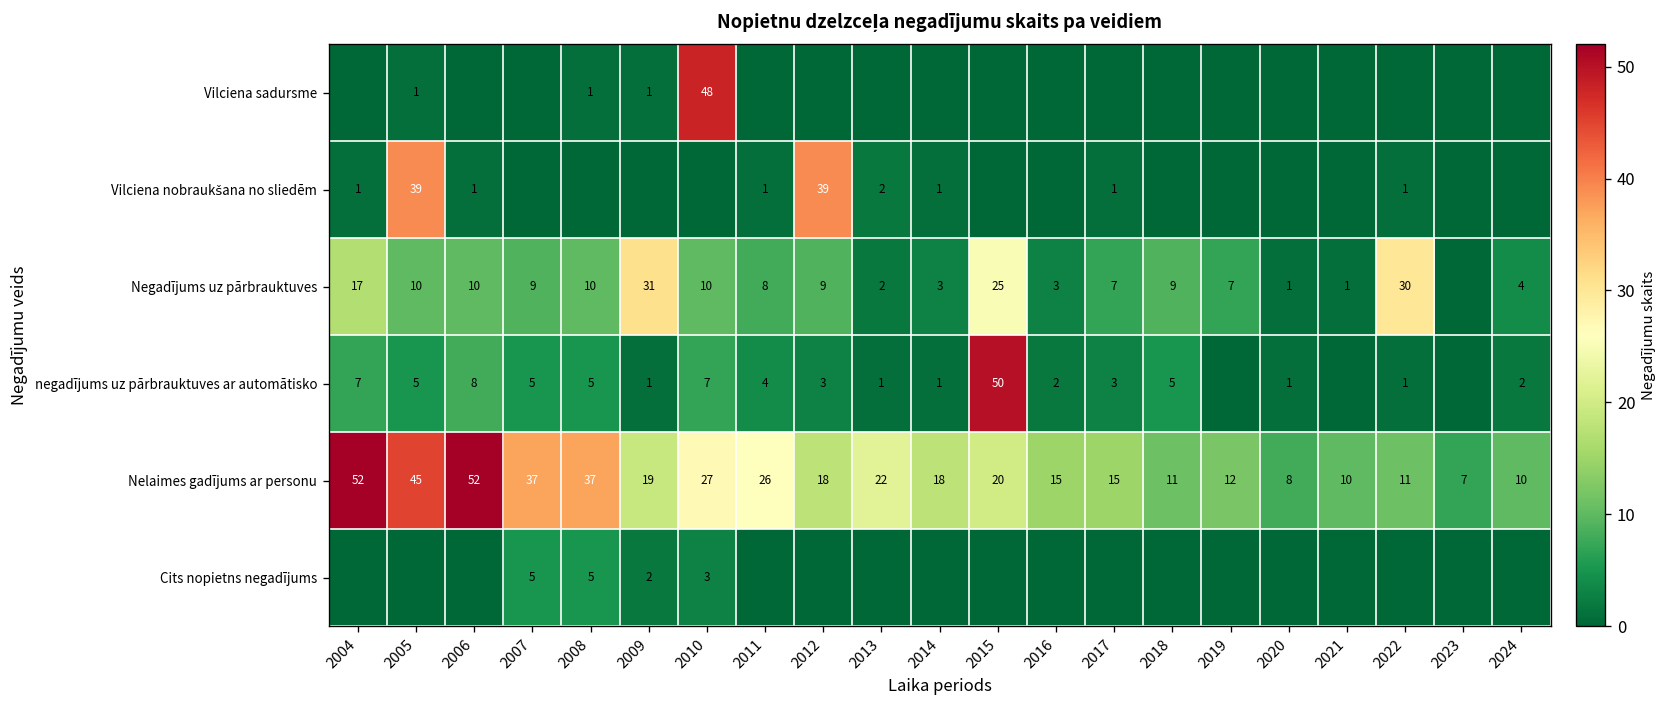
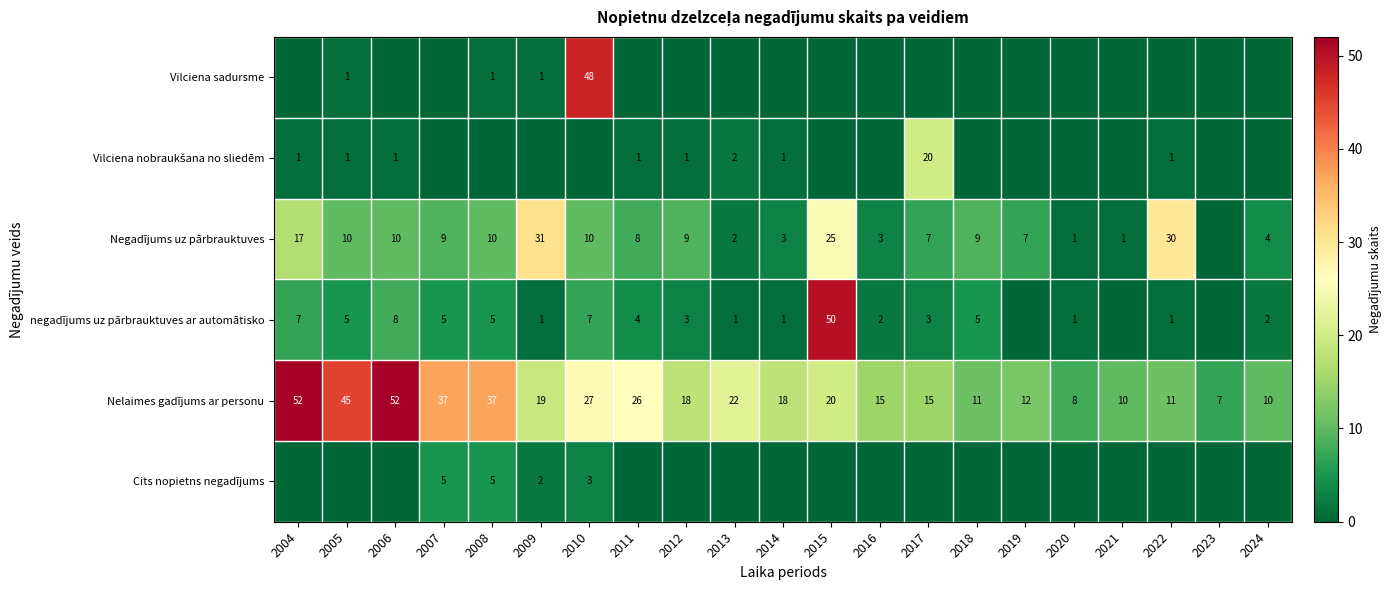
  {
    "Vilciena sadursme": {
      "2005": 1,
      "2008": 1,
      "2009": 1,
      "2010": 48
    },
    "Vilciena nobraukšana no sliedēm": {
      "2004": 1,
-     "2005": 39,
+     "2005": 1,
      "2006": 1,
      "2011": 1,
-     "2012": 39,
+     "2012": 1,
      "2013": 2,
      "2014": 1,
-     "2017": 1,
+     "2017": 20,
      "2022": 1
    },
    "Negadījums uz pārbrauktuves": {
      "2004": 17,
      "2005": 10,
      "2006": 10,
      "2007": 9,
      "2008": 10,
      "2009": 31,
      "2010": 10,
      "2011": 8,
      "2012": 9,
      "2013": 2,
      "2014": 3,
      "2015": 25,
      "2016": 3,
      "2017": 7,
      "2018": 9,
      "2019": 7,
      "2020": 1,
      "2021": 1,
      "2022": 30,
      "2024": 4
    },
    "negadījums uz pārbrauktuves ar automātisko": {
      "2004": 7,
      "2005": 5,
      "2006": 8,
      "2007": 5,
      "2008": 5,
      "2009": 1,
      "2010": 7,
      "2011": 4,
      "2012": 3,
      "2013": 1,
      "2014": 1,
      "2015": 50,
      "2016": 2,
      "2017": 3,
      "2018": 5,
      "2020": 1,
      "2022": 1,
      "2024": 2
    },
    "Nelaimes gadījums ar personu": {
      "2004": 52,
      "2005": 45,
      "2006": 52,
      "2007": 37,
      "2008": 37,
      "2009": 19,
      "2010": 27,
      "2011": 26,
      "2012": 18,
      "2013": 22,
      "2014": 18,
      "2015": 20,
      "2016": 15,
      "2017": 15,
      "2018": 11,
      "2019": 12,
      "2020": 8,
      "2021": 10,
      "2022": 11,
      "2023": 7,
      "2024": 10
    },
    "Cits nopietns negadījums": {
      "2007": 5,
      "2008": 5,
      "2009": 2,
      "2010": 3
    }
  }
